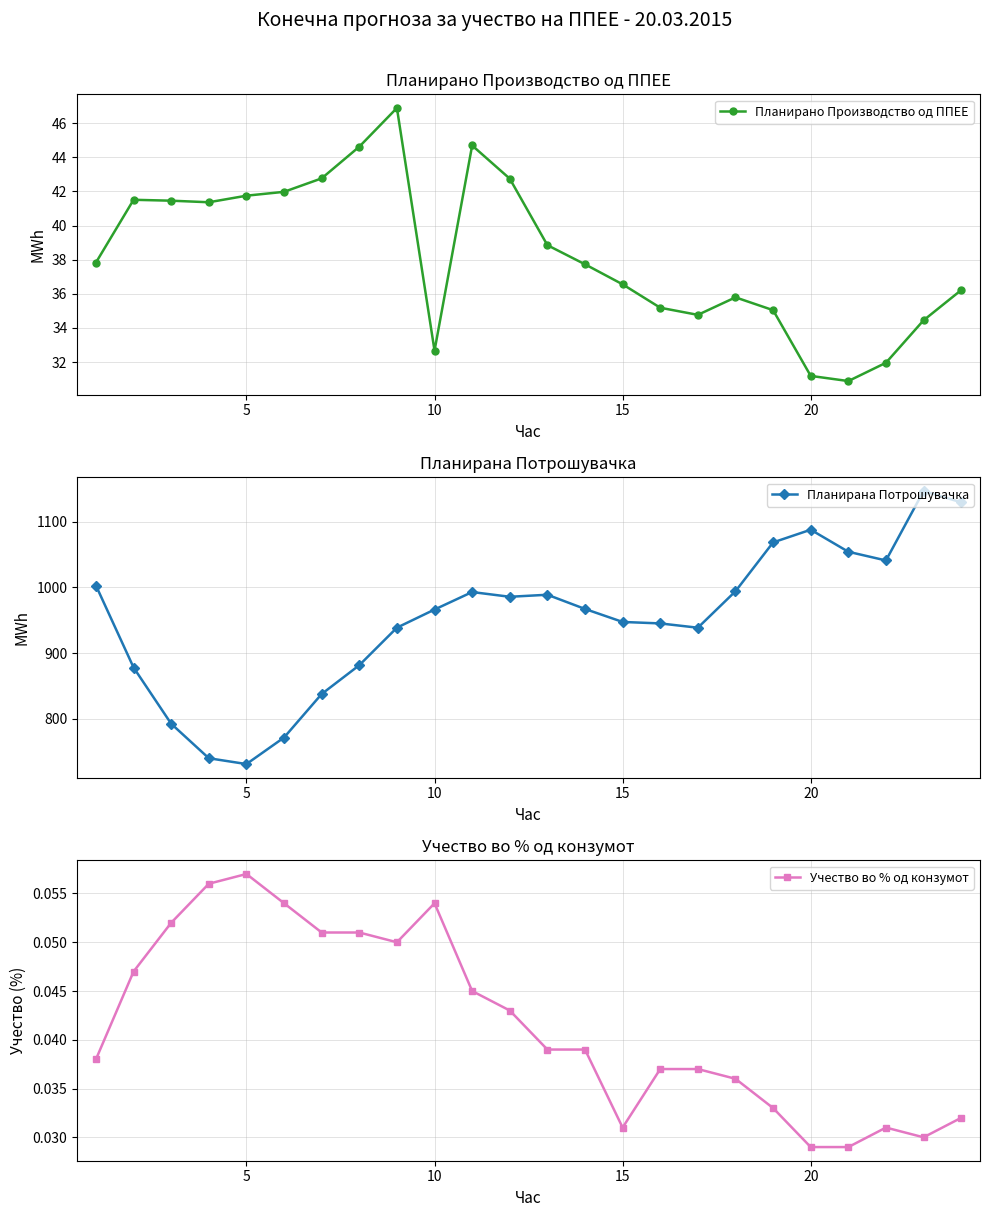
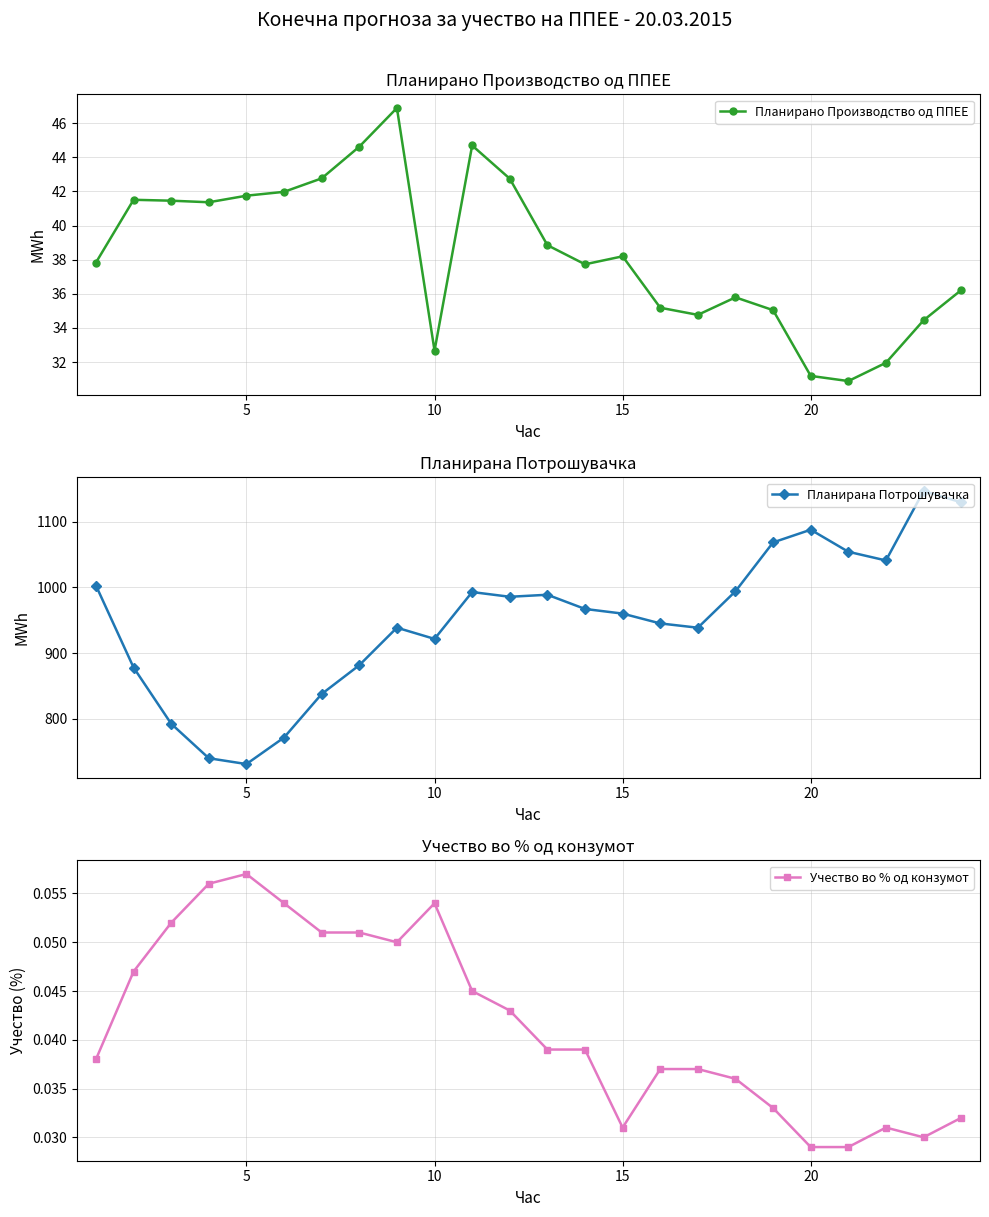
  {
    "Планирано Производство од ППЕЕ": {
      "5": 41.8,
      "10": 32.7,
-     "15": 36.6,
+     "15": 38.2,
      "20": 31.2
    },
    "Планирана Потрошувачка": {
      "5": 730,
-     "10": 970,
-     "15": 950,
+     "10": 920,
+     "15": 960,
      "20": 1090
    },
    "Учество во % од конзумот": {
      "5": 0.057,
      "10": 0.054,
      "15": 0.031,
      "20": 0.029
    }
  }
